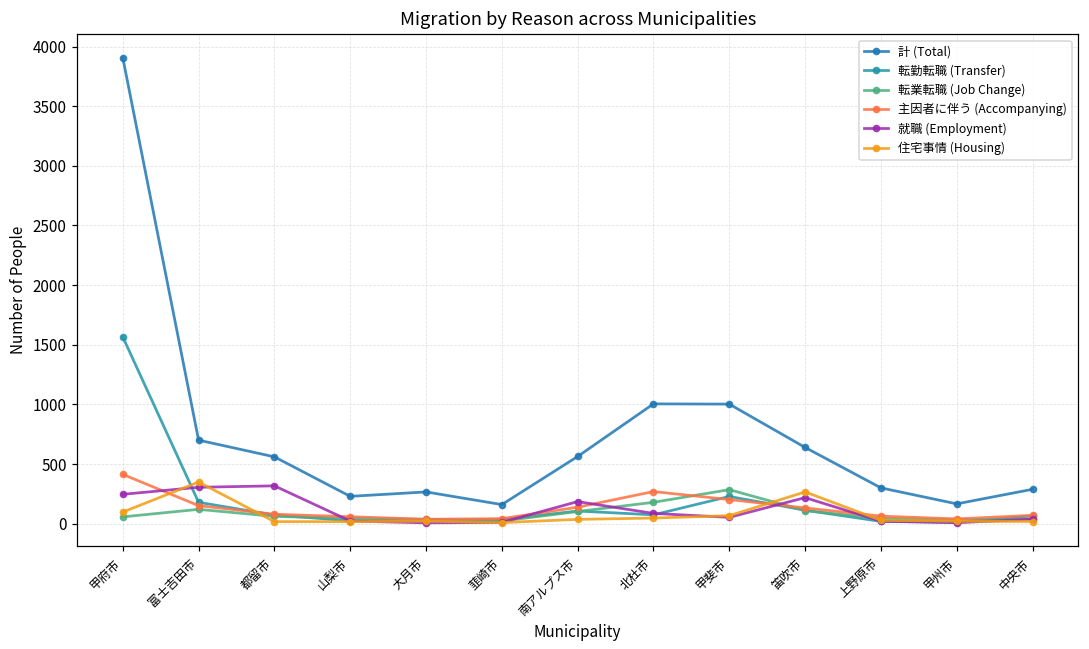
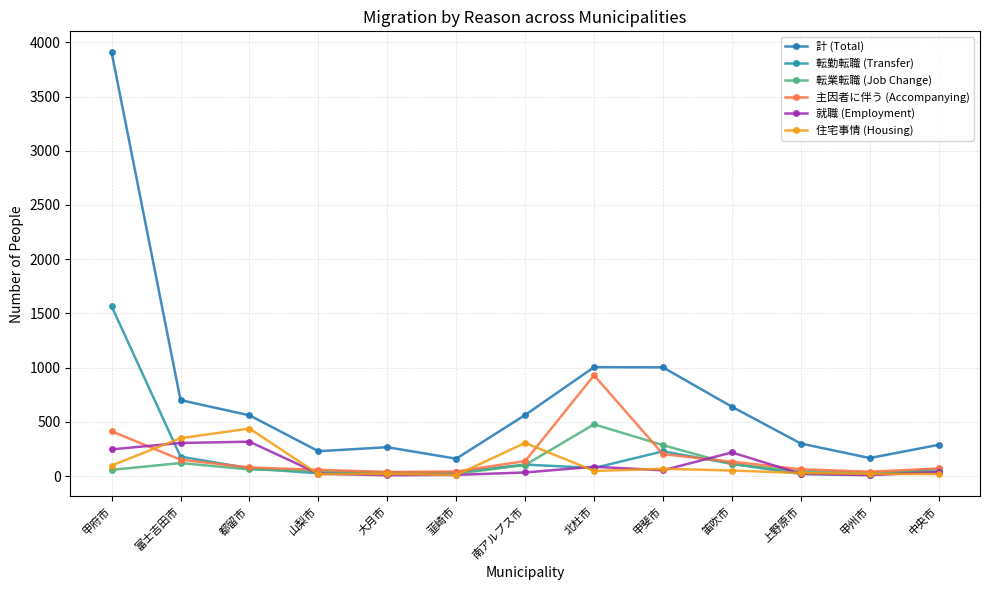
  {
    "転業転職 (Job Change)": {
      "甲府市": 60,
      "富士吉田市": 120,
-     "北杜市": 180,
+     "北杜市": 480,
      "甲斐市": 290
    },
    "主因者に伴う (Accompanying)": {
      "甲府市": 410,
      "富士吉田市": 150,
      "南アルプス市": 140,
-     "北杜市": 270,
+     "北杜市": 930,
      "甲斐市": 200
    },
    "就職 (Employment)": {
      "甲府市": 250,
      "富士吉田市": 310,
      "都留市": 320,
-     "南アルプス市": 190,
+     "南アルプス市": 30,
      "笛吹市": 220
    },
    "住宅事情 (Housing)": {
      "甲府市": 100,
      "富士吉田市": 350,
-     "都留市": 20,
-     "南アルプス市": 40,
+     "都留市": 440,
+     "南アルプス市": 310,
      "北杜市": 50,
-     "笛吹市": 270
+     "笛吹市": 50
    }
  }
